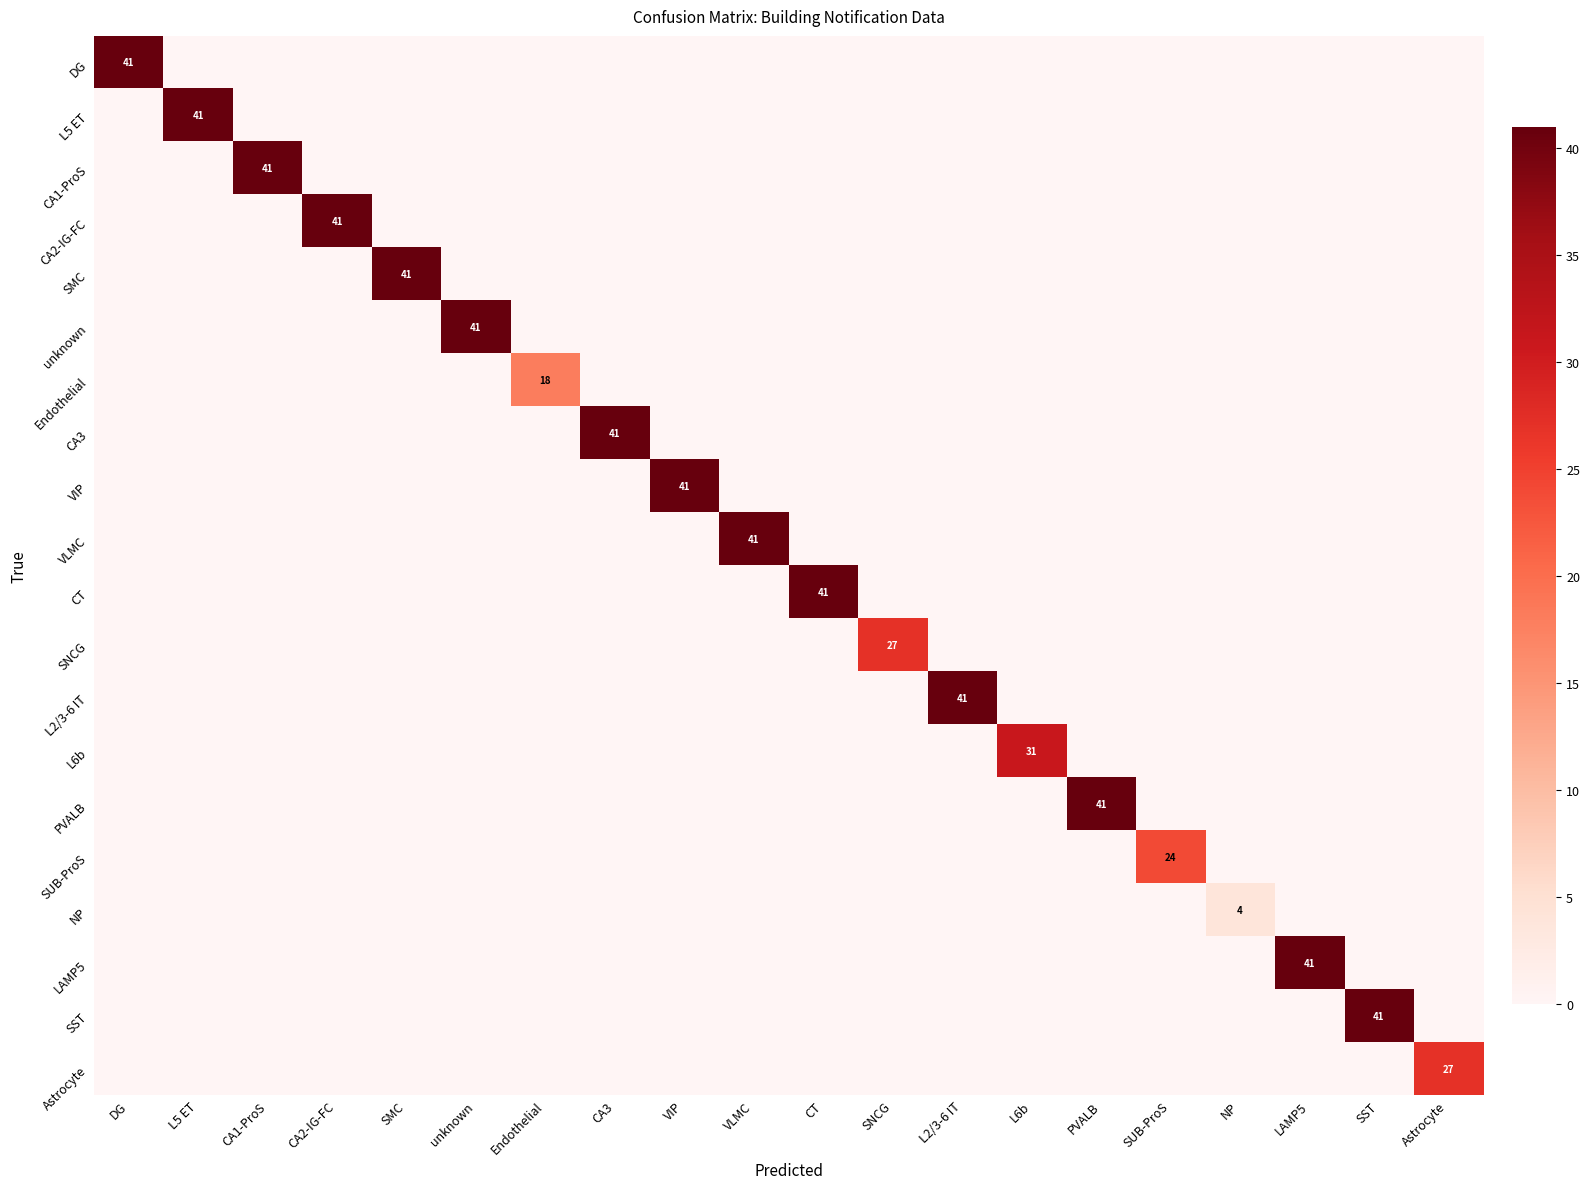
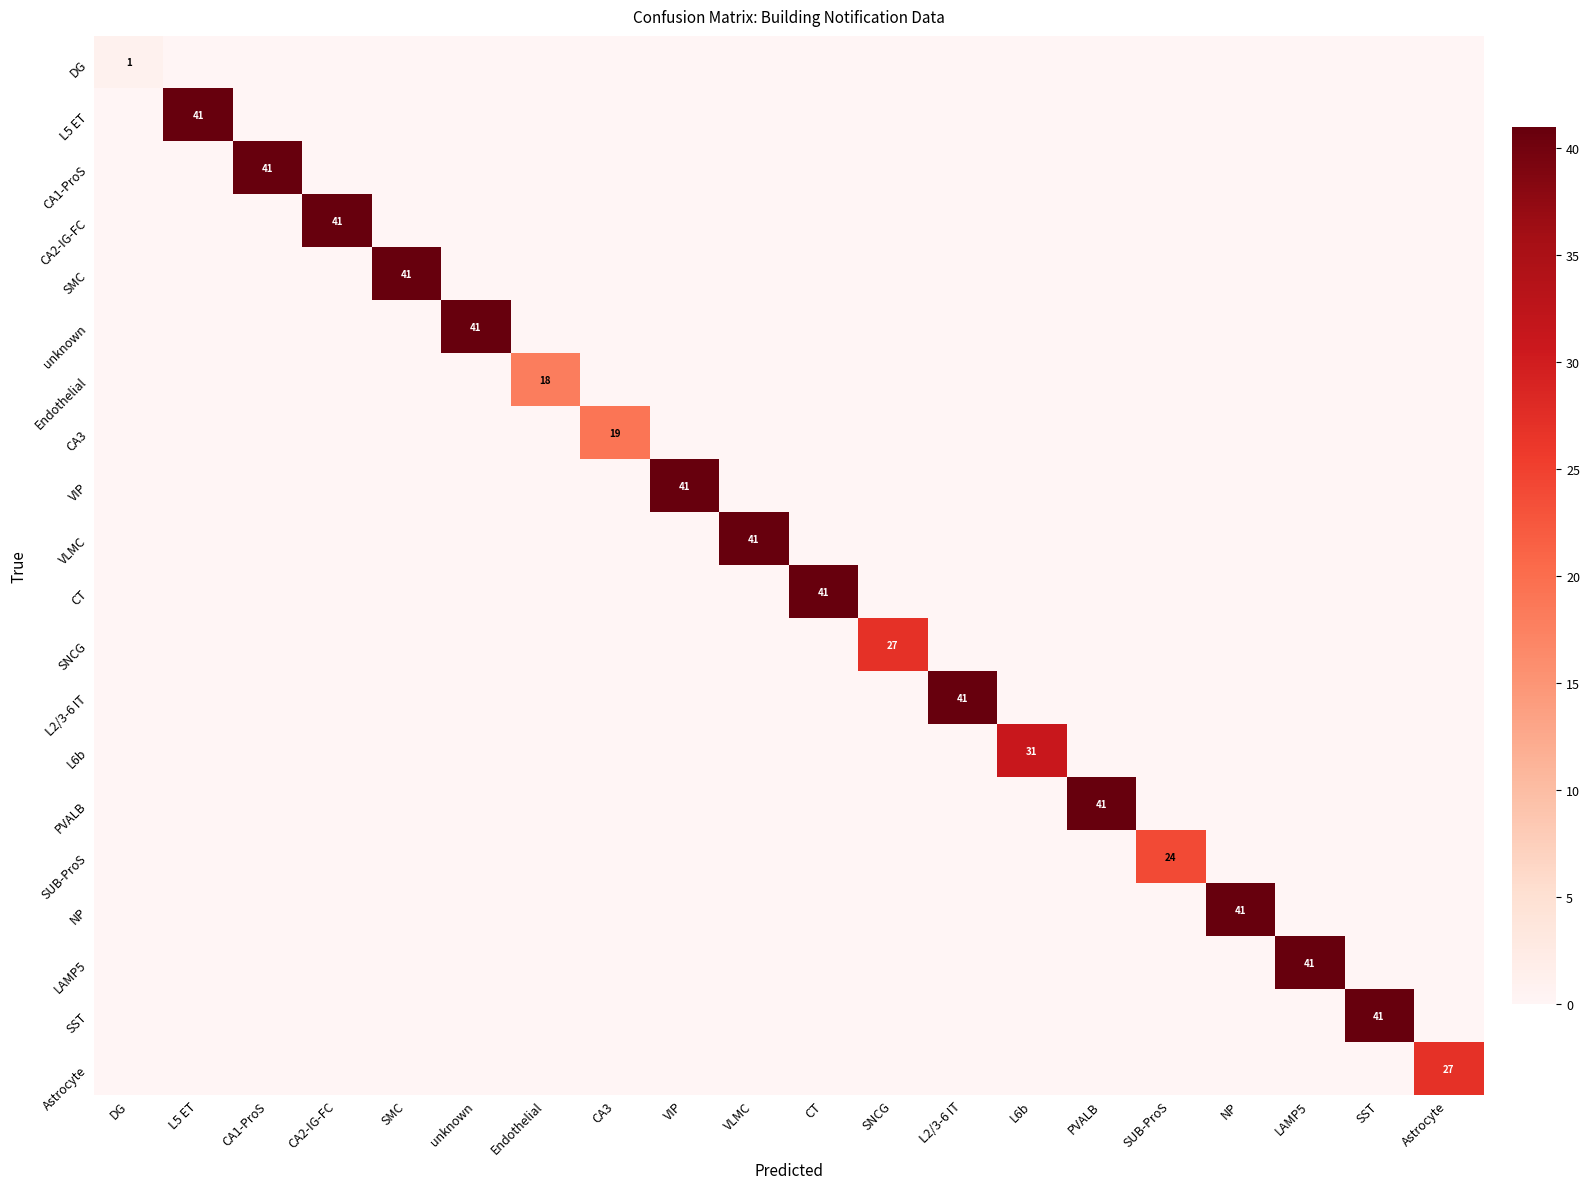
  {
    "DG": {
-     "DG": 41
+     "DG": 1
    },
    "L5 ET": {
      "L5 ET": 41
    },
    "CA1-ProS": {
      "CA1-ProS": 41
    },
    "CA2-IG-FC": {
      "CA2-IG-FC": 41
    },
    "SMC": {
      "SMC": 41
    },
    "unknown": {
      "unknown": 41
    },
    "Endothelial": {
      "Endothelial": 18
    },
    "CA3": {
-     "CA3": 41
+     "CA3": 19
    },
    "VIP": {
      "VIP": 41
    },
    "VLMC": {
      "VLMC": 41
    },
    "CT": {
      "CT": 41
    },
    "SNCG": {
      "SNCG": 27
    },
    "L2/3-6 IT": {
      "L2/3-6 IT": 41
    },
    "L6b": {
      "L6b": 31
    },
    "PVALB": {
      "PVALB": 41
    },
    "SUB-ProS": {
      "SUB-ProS": 24
    },
    "NP": {
-     "NP": 4
+     "NP": 41
    },
    "LAMP5": {
      "LAMP5": 41
    },
    "SST": {
      "SST": 41
    },
    "Astrocyte": {
      "Astrocyte": 27
    }
  }
